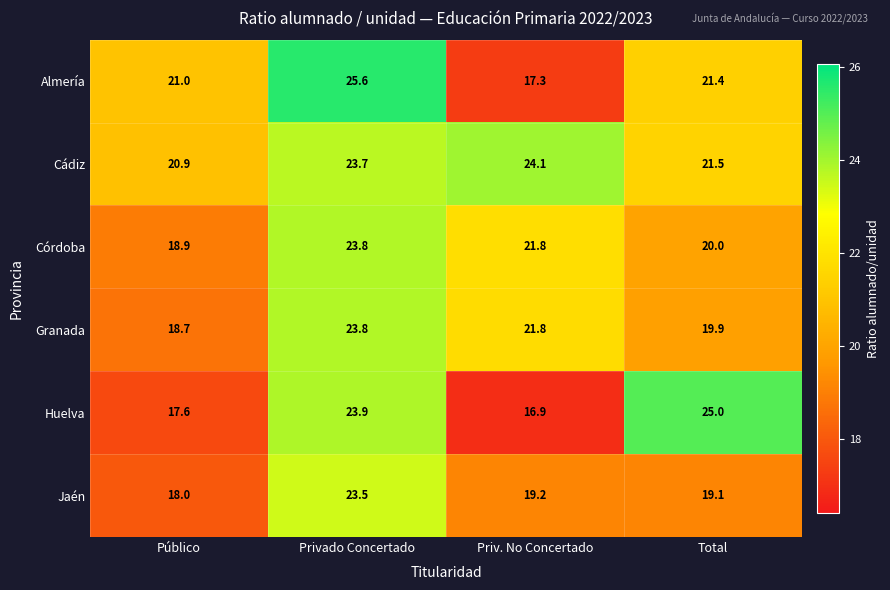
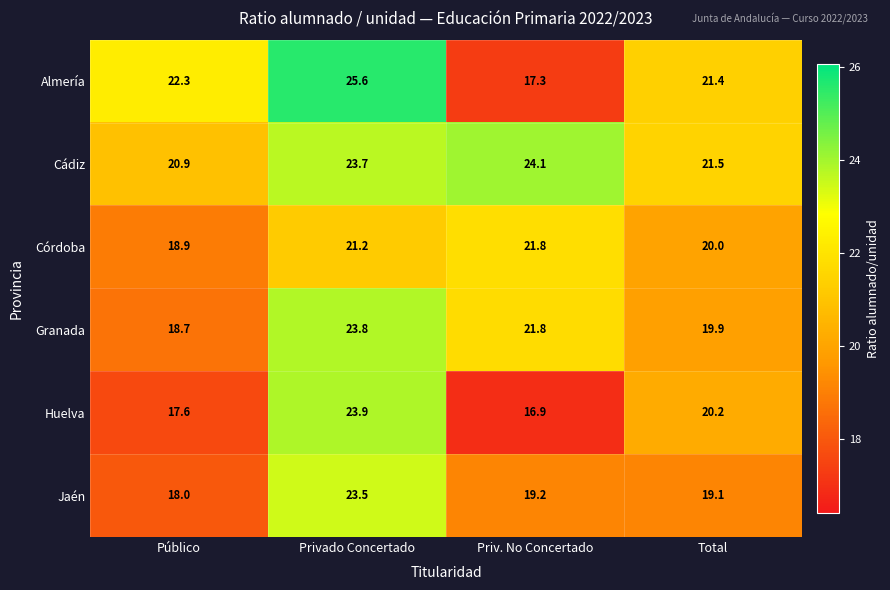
  {
    "Almería": {
-     "Público": 21.0,
+     "Público": 22.3,
      "Privado Concertado": 25.6,
      "Priv. No Concertado": 17.3,
      "Total": 21.4
    },
    "Cádiz": {
      "Público": 20.9,
      "Privado Concertado": 23.7,
      "Priv. No Concertado": 24.1,
      "Total": 21.5
    },
    "Córdoba": {
      "Público": 18.9,
-     "Privado Concertado": 23.8,
+     "Privado Concertado": 21.2,
      "Priv. No Concertado": 21.8,
      "Total": 20.0
    },
    "Granada": {
      "Público": 18.7,
      "Privado Concertado": 23.8,
      "Priv. No Concertado": 21.8,
      "Total": 19.9
    },
    "Huelva": {
      "Público": 17.6,
      "Privado Concertado": 23.9,
      "Priv. No Concertado": 16.9,
-     "Total": 25.0
+     "Total": 20.2
    },
    "Jaén": {
      "Público": 18.0,
      "Privado Concertado": 23.5,
      "Priv. No Concertado": 19.2,
      "Total": 19.1
    }
  }
